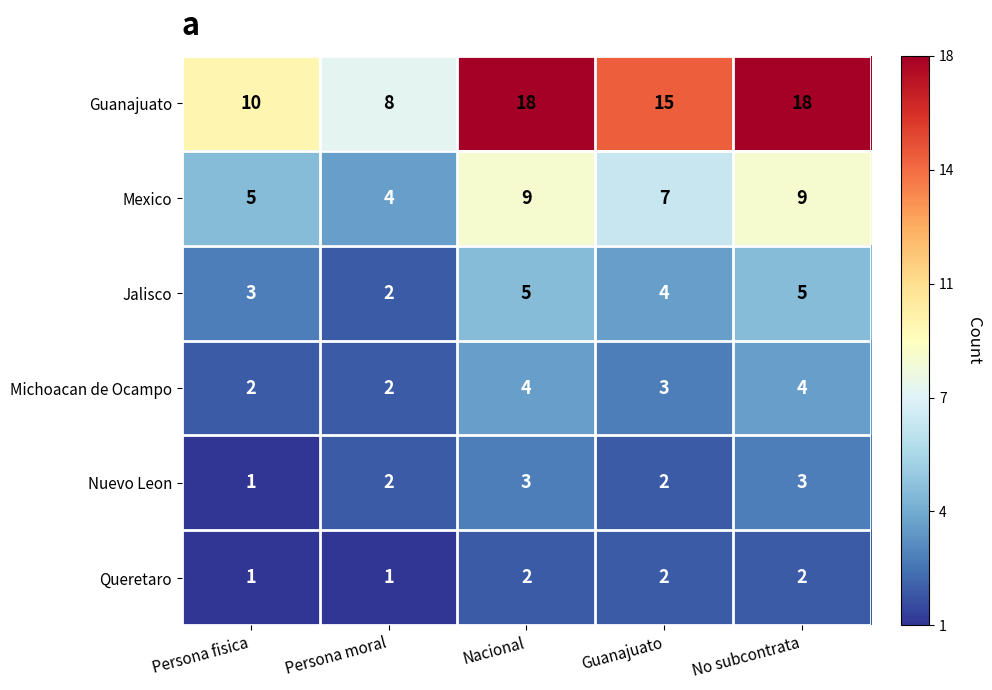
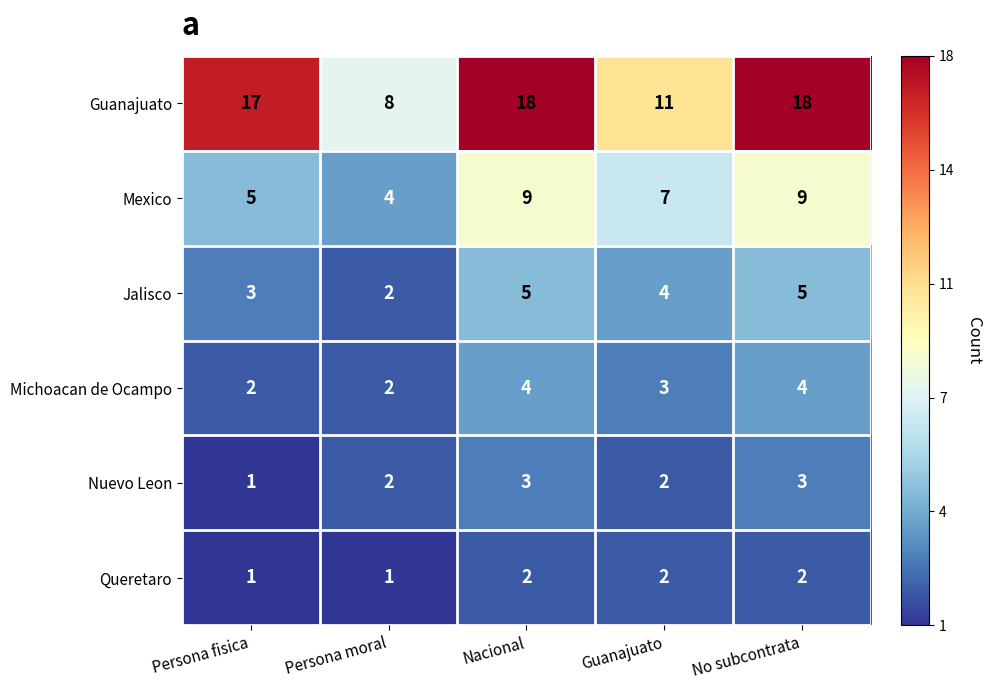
  {
    "Guanajuato": {
-     "Persona fisica": 10,
+     "Persona fisica": 17,
      "Persona moral": 8,
      "Nacional": 18,
-     "Guanajuato": 15,
+     "Guanajuato": 11,
      "No subcontrata": 18
    },
    "Mexico": {
      "Persona fisica": 5,
      "Persona moral": 4,
      "Nacional": 9,
      "Guanajuato": 7,
      "No subcontrata": 9
    },
    "Jalisco": {
      "Persona fisica": 3,
      "Persona moral": 2,
      "Nacional": 5,
      "Guanajuato": 4,
      "No subcontrata": 5
    },
    "Michoacan de Ocampo": {
      "Persona fisica": 2,
      "Persona moral": 2,
      "Nacional": 4,
      "Guanajuato": 3,
      "No subcontrata": 4
    },
    "Nuevo Leon": {
      "Persona fisica": 1,
      "Persona moral": 2,
      "Nacional": 3,
      "Guanajuato": 2,
      "No subcontrata": 3
    },
    "Queretaro": {
      "Persona fisica": 1,
      "Persona moral": 1,
      "Nacional": 2,
      "Guanajuato": 2,
      "No subcontrata": 2
    }
  }
